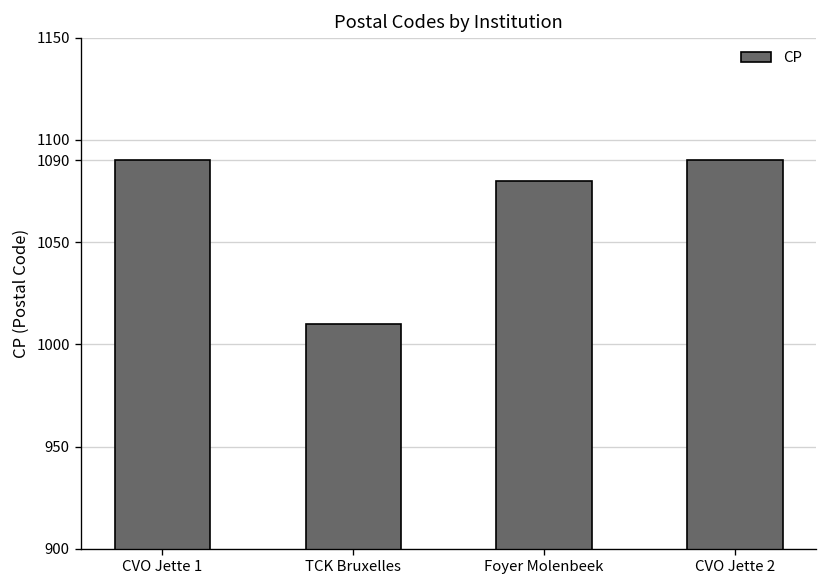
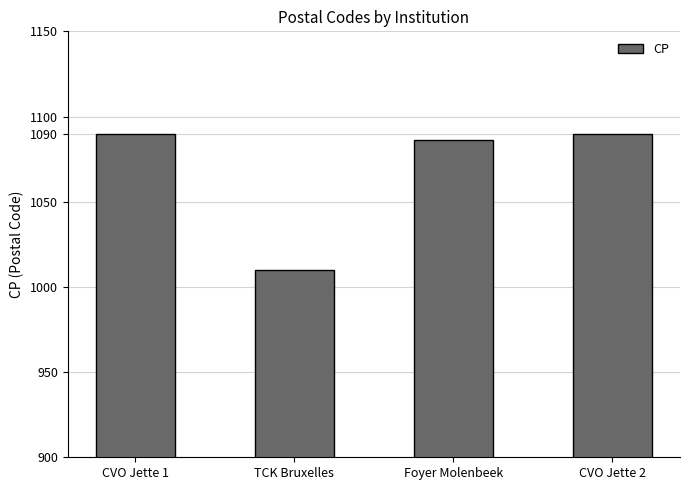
  {
    "CVO Jette 1": 1090,
    "TCK Bruxelles": 1010,
-   "Foyer Molenbeek": 1080,
+   "Foyer Molenbeek": 1086,
    "CVO Jette 2": 1090
  }
